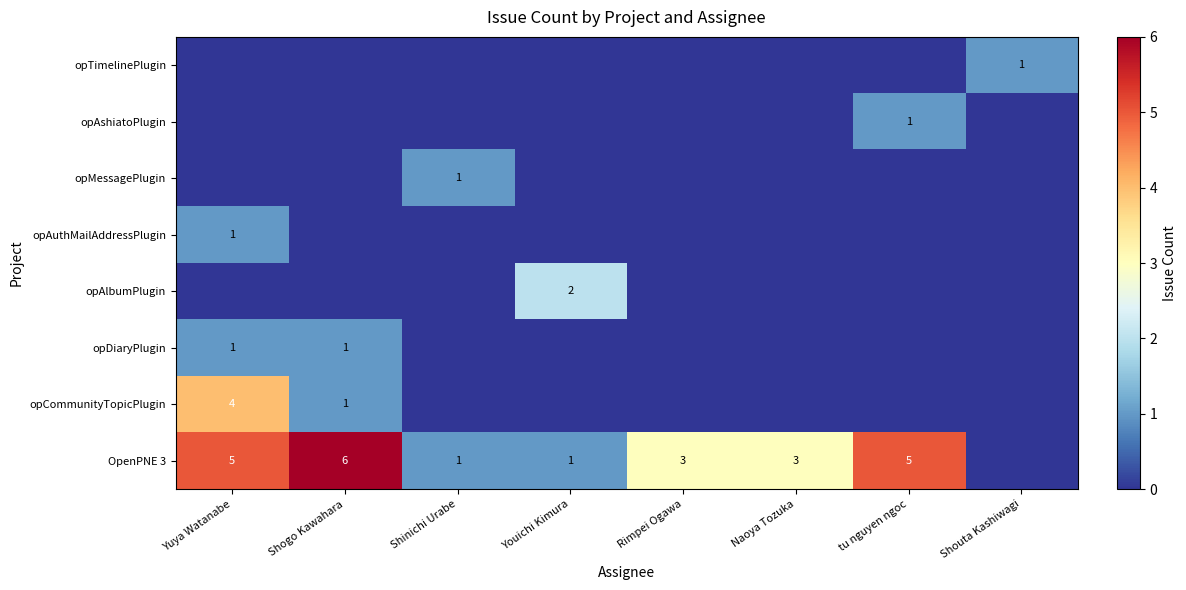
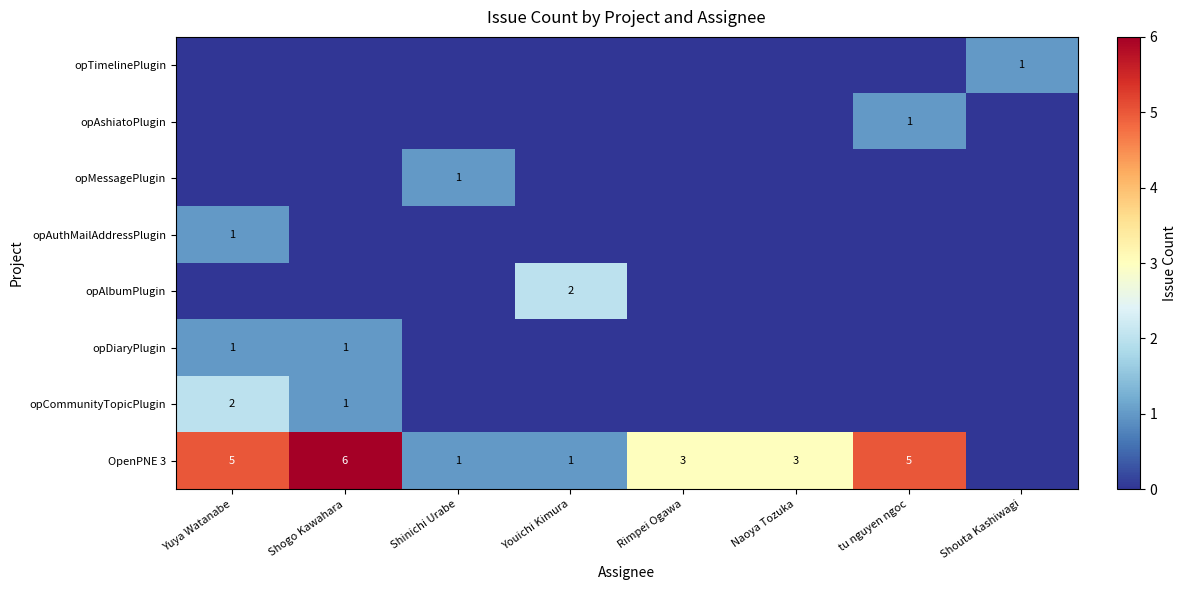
  {
    "opTimelinePlugin": {
      "Shouta Kashiwagi": 1
    },
    "opAshiatoPlugin": {
      "tu nguyen ngoc": 1
    },
    "opMessagePlugin": {
      "Shinichi Urabe": 1
    },
    "opAuthMailAddressPlugin": {
      "Yuya Watanabe": 1
    },
    "opAlbumPlugin": {
      "Youichi Kimura": 2
    },
    "opDiaryPlugin": {
      "Yuya Watanabe": 1,
      "Shogo Kawahara": 1
    },
    "opCommunityTopicPlugin": {
-     "Yuya Watanabe": 4,
+     "Yuya Watanabe": 2,
      "Shogo Kawahara": 1
    },
    "OpenPNE 3": {
      "Yuya Watanabe": 5,
      "Shogo Kawahara": 6,
      "Shinichi Urabe": 1,
      "Youichi Kimura": 1,
      "Rimpei Ogawa": 3,
      "Naoya Tozuka": 3,
      "tu nguyen ngoc": 5
    }
  }
